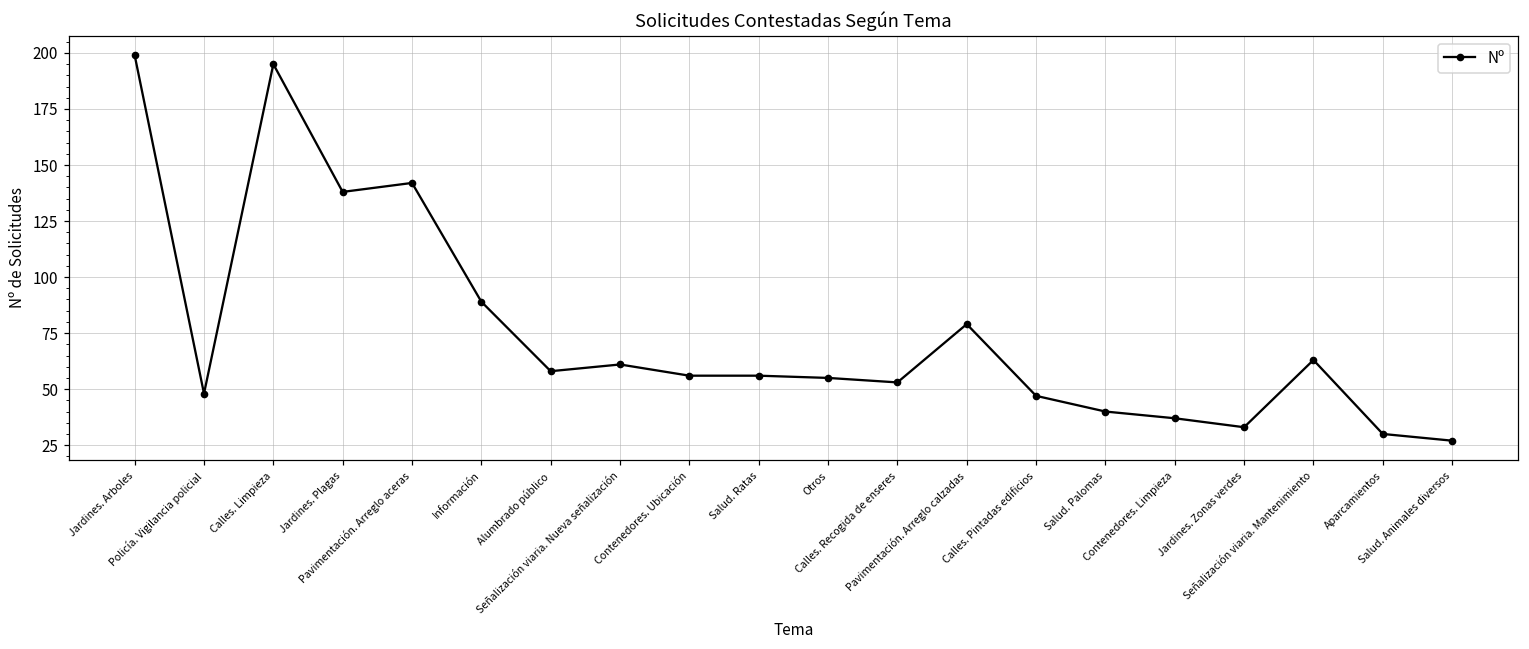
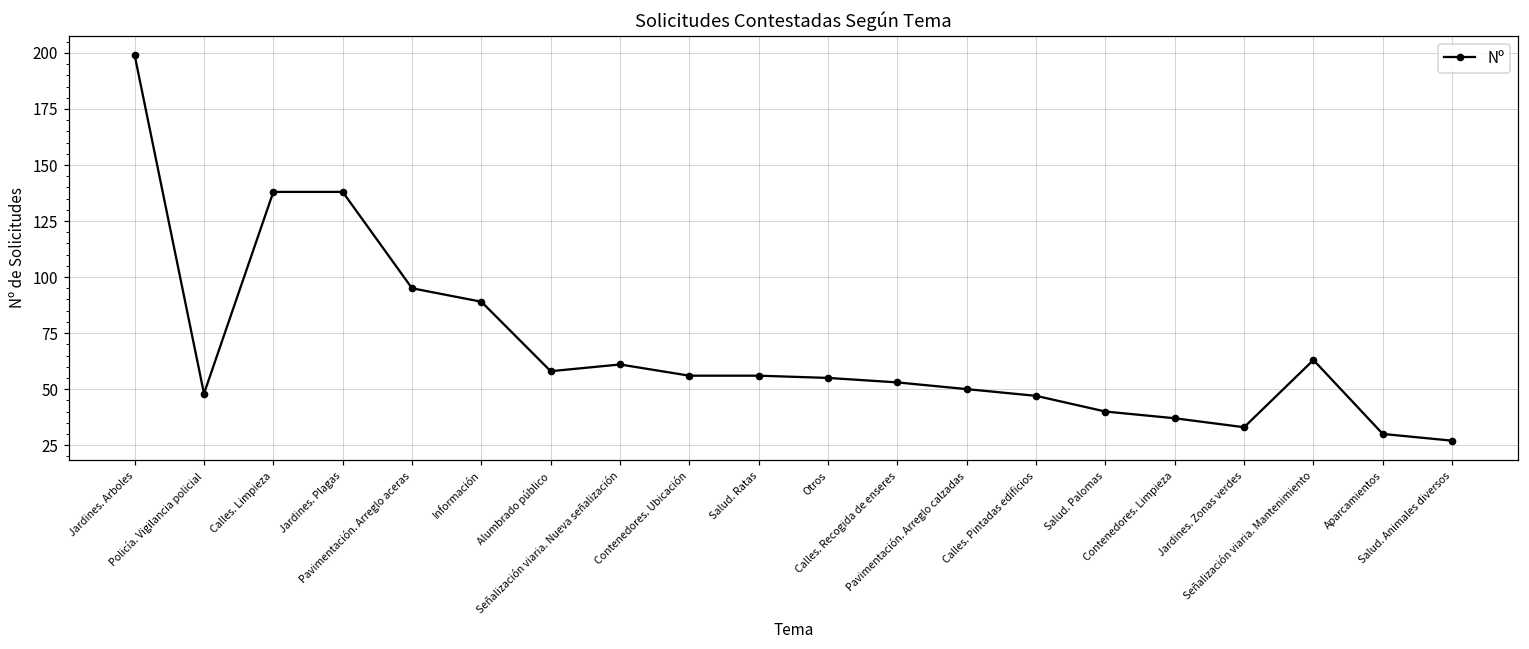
  {
    "Jardines. Arboles": 199,
    "Policía. Vigilancia policial": 48,
-   "Calles. Limpieza": 195,
+   "Calles. Limpieza": 138,
    "Jardines. Plagas": 138,
-   "Pavimentación. Arreglo aceras": 142,
+   "Pavimentación. Arreglo aceras": 95,
    "Información": 89,
    "Alumbrado público": 58,
    "Señalización viaria. Nueva señalización": 61,
    "Contenedores. Ubicación": 56,
    "Salud. Ratas": 56,
    "Otros": 55,
    "Calles. Recogida de enseres": 53,
-   "Pavimentación. Arreglo calzadas": 79,
+   "Pavimentación. Arreglo calzadas": 50,
    "Calles. Pintadas edificios": 47,
    "Salud. Palomas": 40,
    "Contenedores. Limpieza": 37,
    "Jardines. Zonas verdes": 33,
    "Señalización viaria. Mantenimiento": 63,
    "Aparcamientos": 30,
    "Salud. Animales diversos": 27
  }
